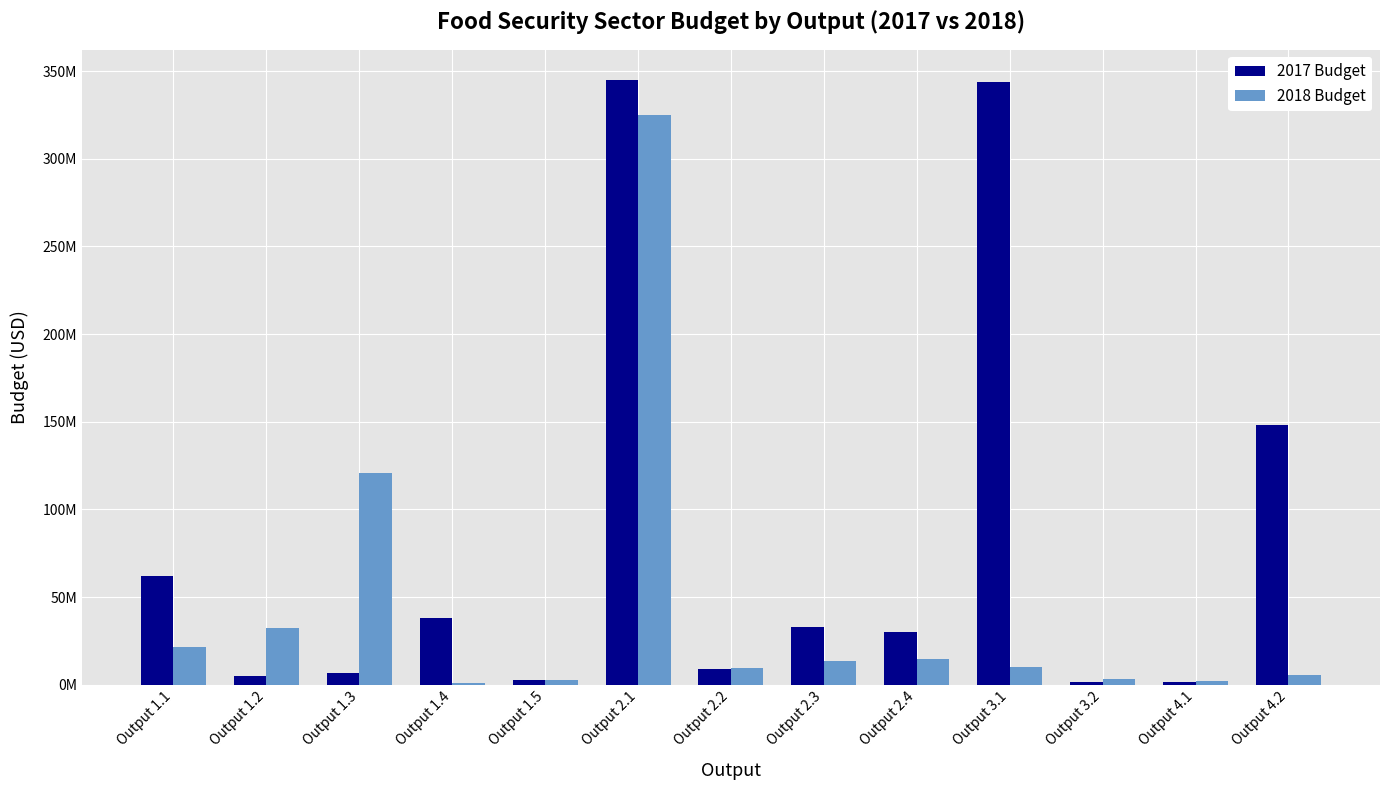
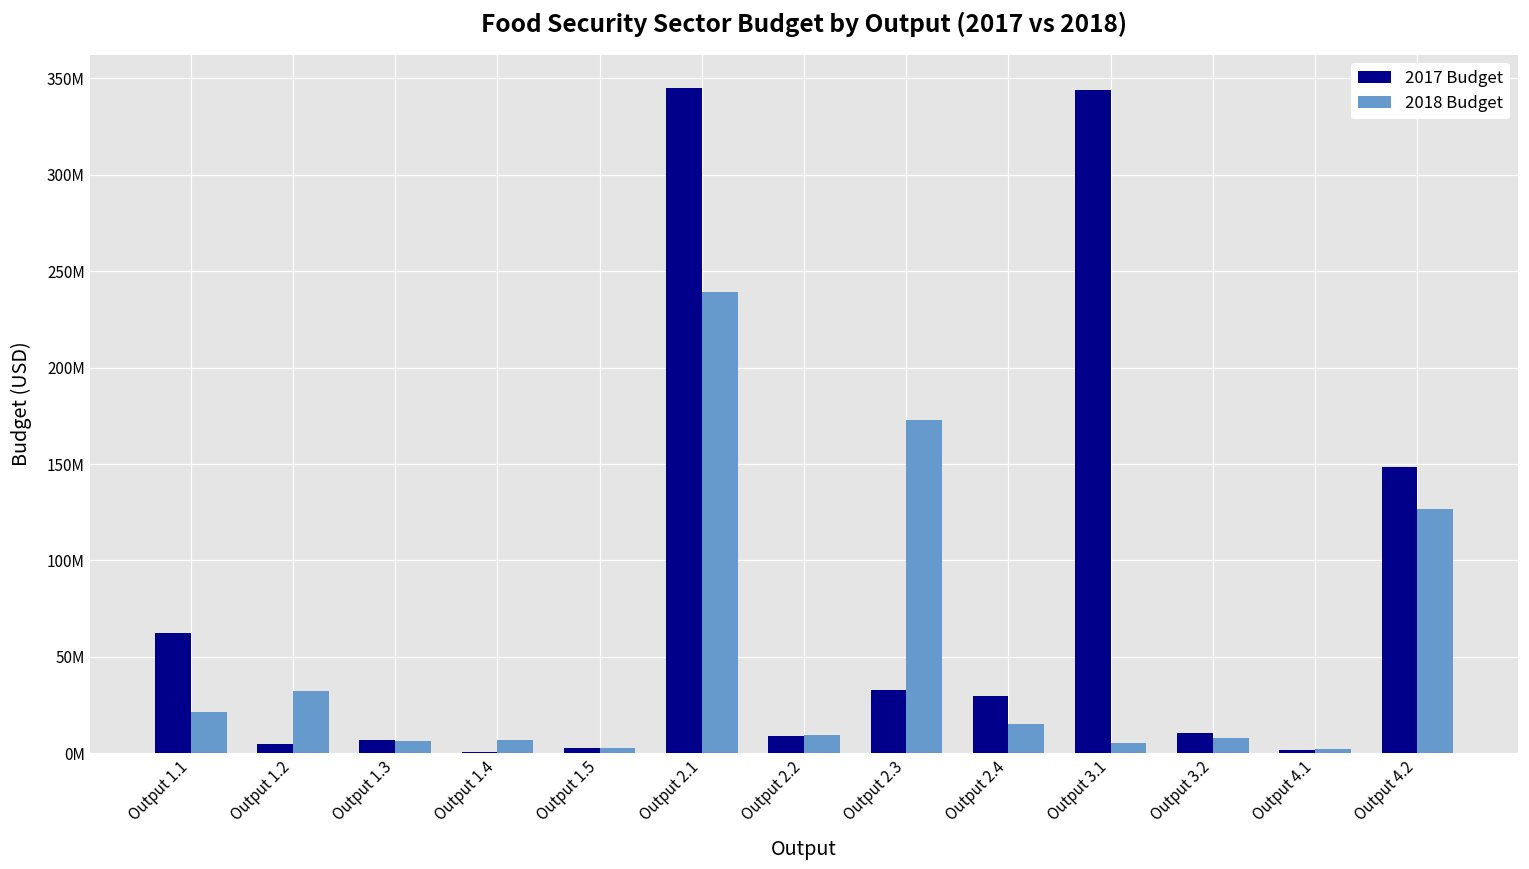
  {
    "2017 Budget": {
      "Output 1.1": 62000000,
      "Output 1.2": 5000000,
      "Output 1.3": 7000000,
-     "Output 1.4": 38000000,
+     "Output 1.4": 1000000,
      "Output 1.5": 3000000,
      "Output 2.1": 345000000,
      "Output 2.2": 9000000,
      "Output 2.3": 33000000,
      "Output 2.4": 30000000,
      "Output 3.1": 344000000,
-     "Output 3.2": 2000000,
+     "Output 3.2": 10000000,
      "Output 4.1": 2000000,
      "Output 4.2": 148000000
    },
    "2018 Budget": {
      "Output 1.1": 21000000,
      "Output 1.2": 33000000,
-     "Output 1.3": 121000000,
-     "Output 1.4": 1000000,
+     "Output 1.3": 7000000,
+     "Output 1.4": 7000000,
      "Output 1.5": 3000000,
-     "Output 2.1": 325000000,
+     "Output 2.1": 239000000,
      "Output 2.2": 10000000,
-     "Output 2.3": 14000000,
+     "Output 2.3": 173000000,
      "Output 2.4": 15000000,
-     "Output 3.1": 10000000,
-     "Output 3.2": 3000000,
+     "Output 3.1": 5000000,
+     "Output 3.2": 8000000,
      "Output 4.1": 2000000,
-     "Output 4.2": 6000000
+     "Output 4.2": 127000000
    }
  }
